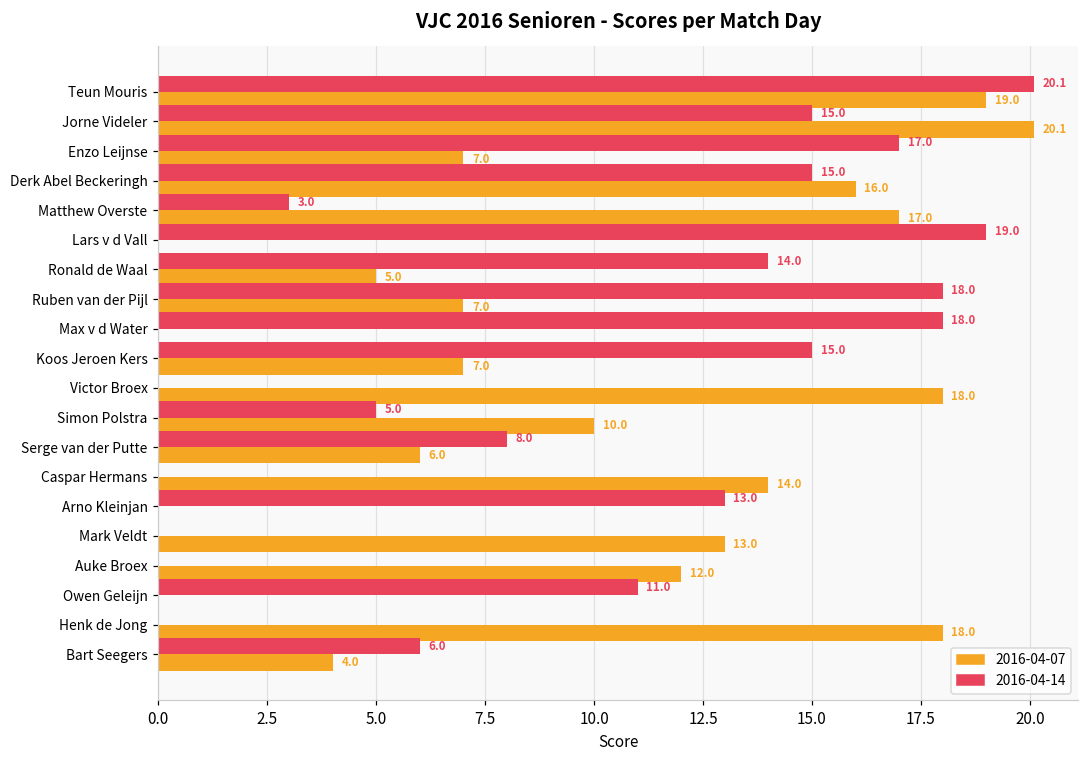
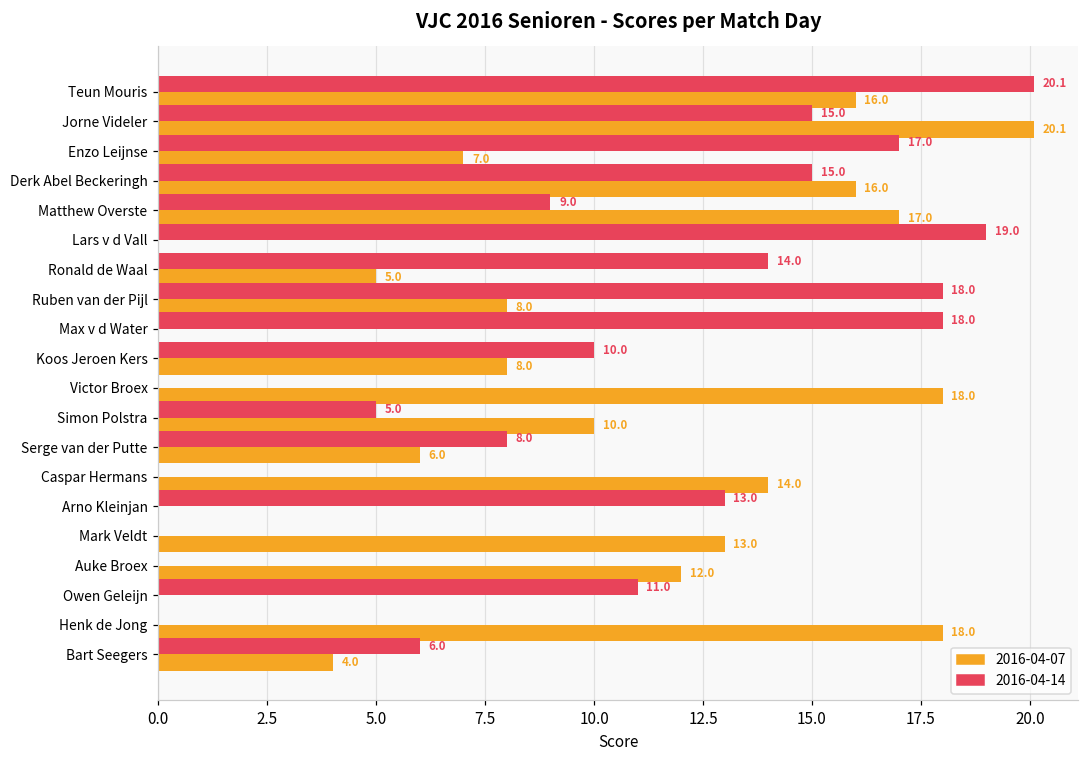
  {
    "2016-04-07": {
-     "Teun Mouris": 19.0,
+     "Teun Mouris": 16.0,
      "Jorne Videler": 20.1,
      "Enzo Leijnse": 7.0,
      "Derk Abel Beckeringh": 16.0,
      "Matthew Overste": 17.0,
      "Ronald de Waal": 5.0,
-     "Ruben van der Pijl": 7.0,
-     "Koos Jeroen Kers": 7.0,
+     "Ruben van der Pijl": 8.0,
+     "Koos Jeroen Kers": 8.0,
      "Victor Broex": 18.0,
      "Simon Polstra": 10.0,
      "Serge van der Putte": 6.0,
      "Caspar Hermans": 14.0,
      "Mark Veldt": 13.0,
      "Auke Broex": 12.0,
      "Henk de Jong": 18.0,
      "Bart Seegers": 4.0
    },
    "2016-04-14": {
      "Teun Mouris": 20.1,
      "Jorne Videler": 15.0,
      "Enzo Leijnse": 17.0,
      "Derk Abel Beckeringh": 15.0,
-     "Matthew Overste": 3.0,
+     "Matthew Overste": 9.0,
      "Lars v d Vall": 19.0,
      "Ronald de Waal": 14.0,
      "Ruben van der Pijl": 18.0,
      "Max v d Water": 18.0,
-     "Koos Jeroen Kers": 15.0,
+     "Koos Jeroen Kers": 10.0,
      "Simon Polstra": 5.0,
      "Serge van der Putte": 8.0,
      "Arno Kleinjan": 13.0,
      "Owen Geleijn": 11.0,
      "Bart Seegers": 6.0
    }
  }
